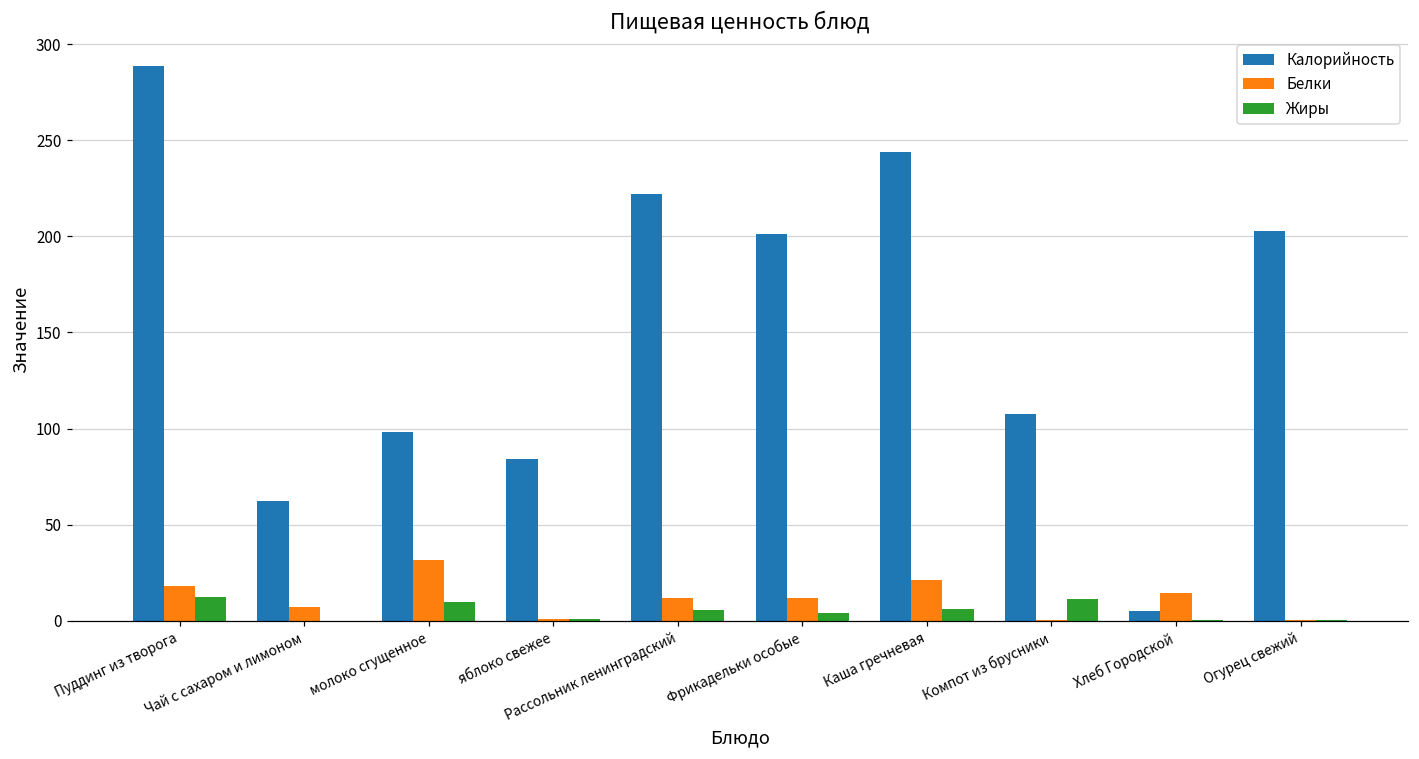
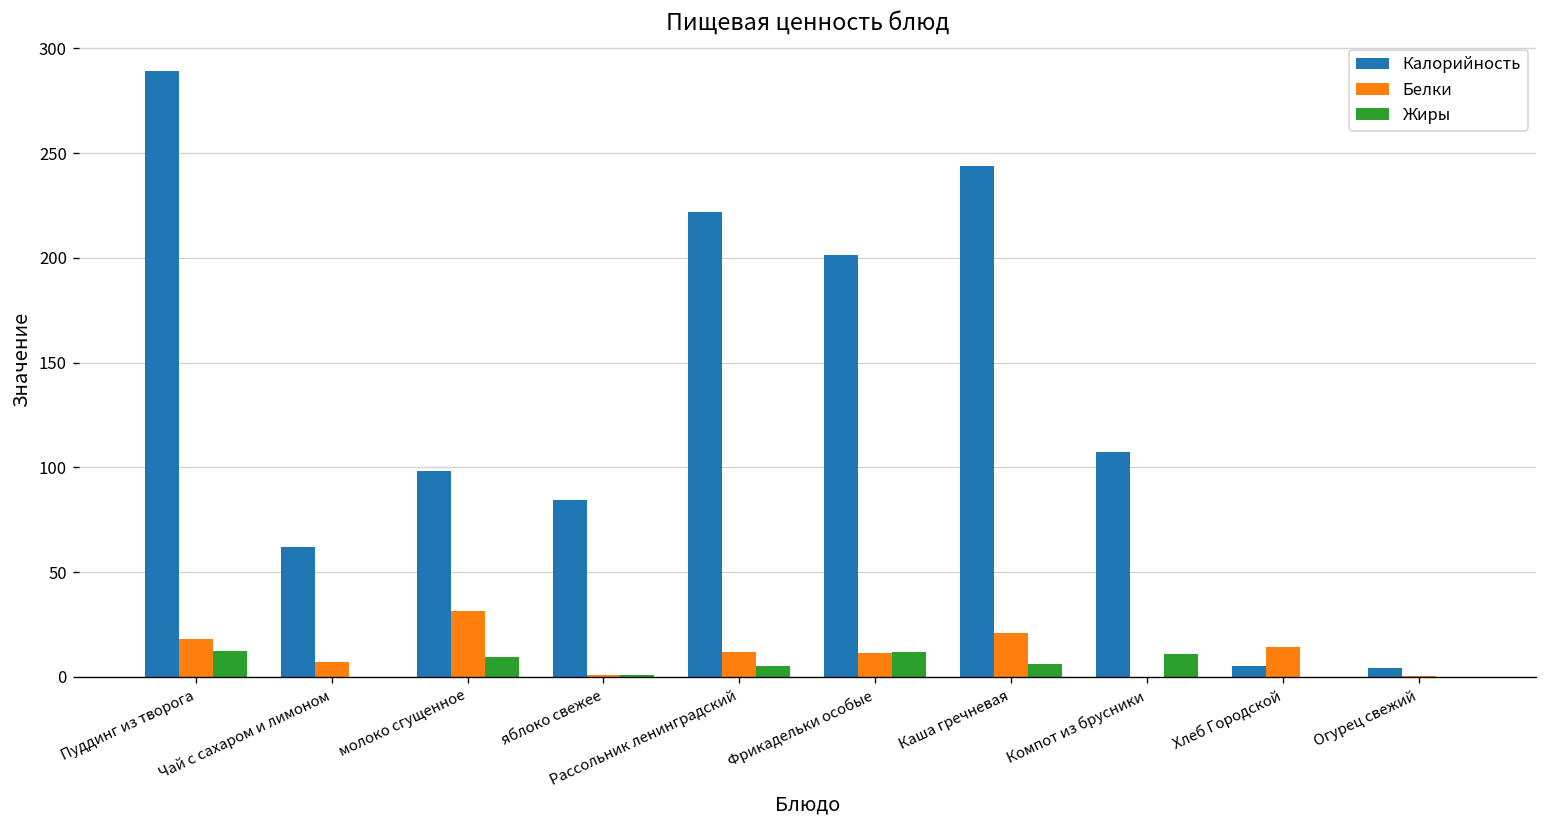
  {
    "Калорийность": {
      "Пуддинг из творога": 289,
      "Чай с сахаром и лимоном": 62,
      "молоко сгущенное": 98,
      "яблоко свежее": 84,
      "Рассольник ленинградский": 222,
      "Фрикадельки особые": 202,
      "Каша гречневая": 244,
      "Компот из брусники": 108,
      "Хлеб Городской": 5,
-     "Огурец свежий": 203
+     "Огурец свежий": 4
    },
    "Белки": {
      "Пуддинг из творога": 18,
      "Чай с сахаром и лимоном": 7,
      "молоко сгущенное": 31,
      "Рассольник ленинградский": 12,
      "Фрикадельки особые": 12,
      "Каша гречневая": 21,
      "Хлеб Городской": 14
    },
    "Жиры": {
      "Пуддинг из творога": 12,
      "молоко сгущенное": 10,
      "Рассольник ленинградский": 5,
-     "Фрикадельки особые": 4,
+     "Фрикадельки особые": 12,
      "Каша гречневая": 6,
      "Компот из брусники": 11
    }
  }
